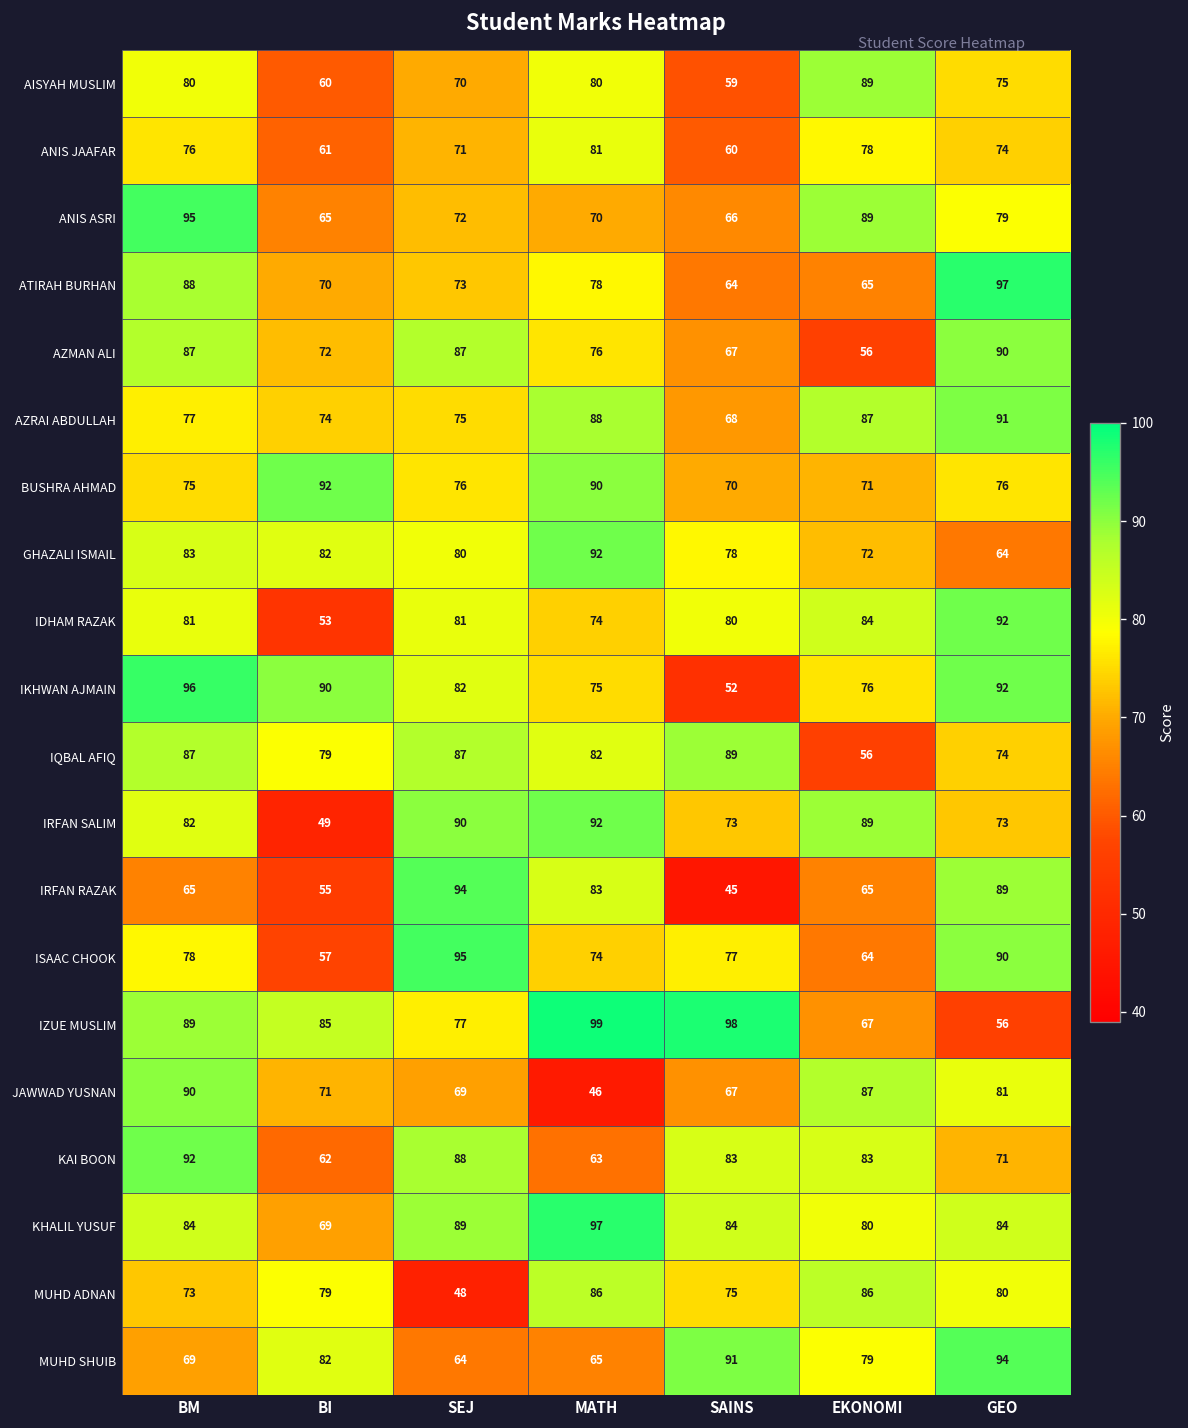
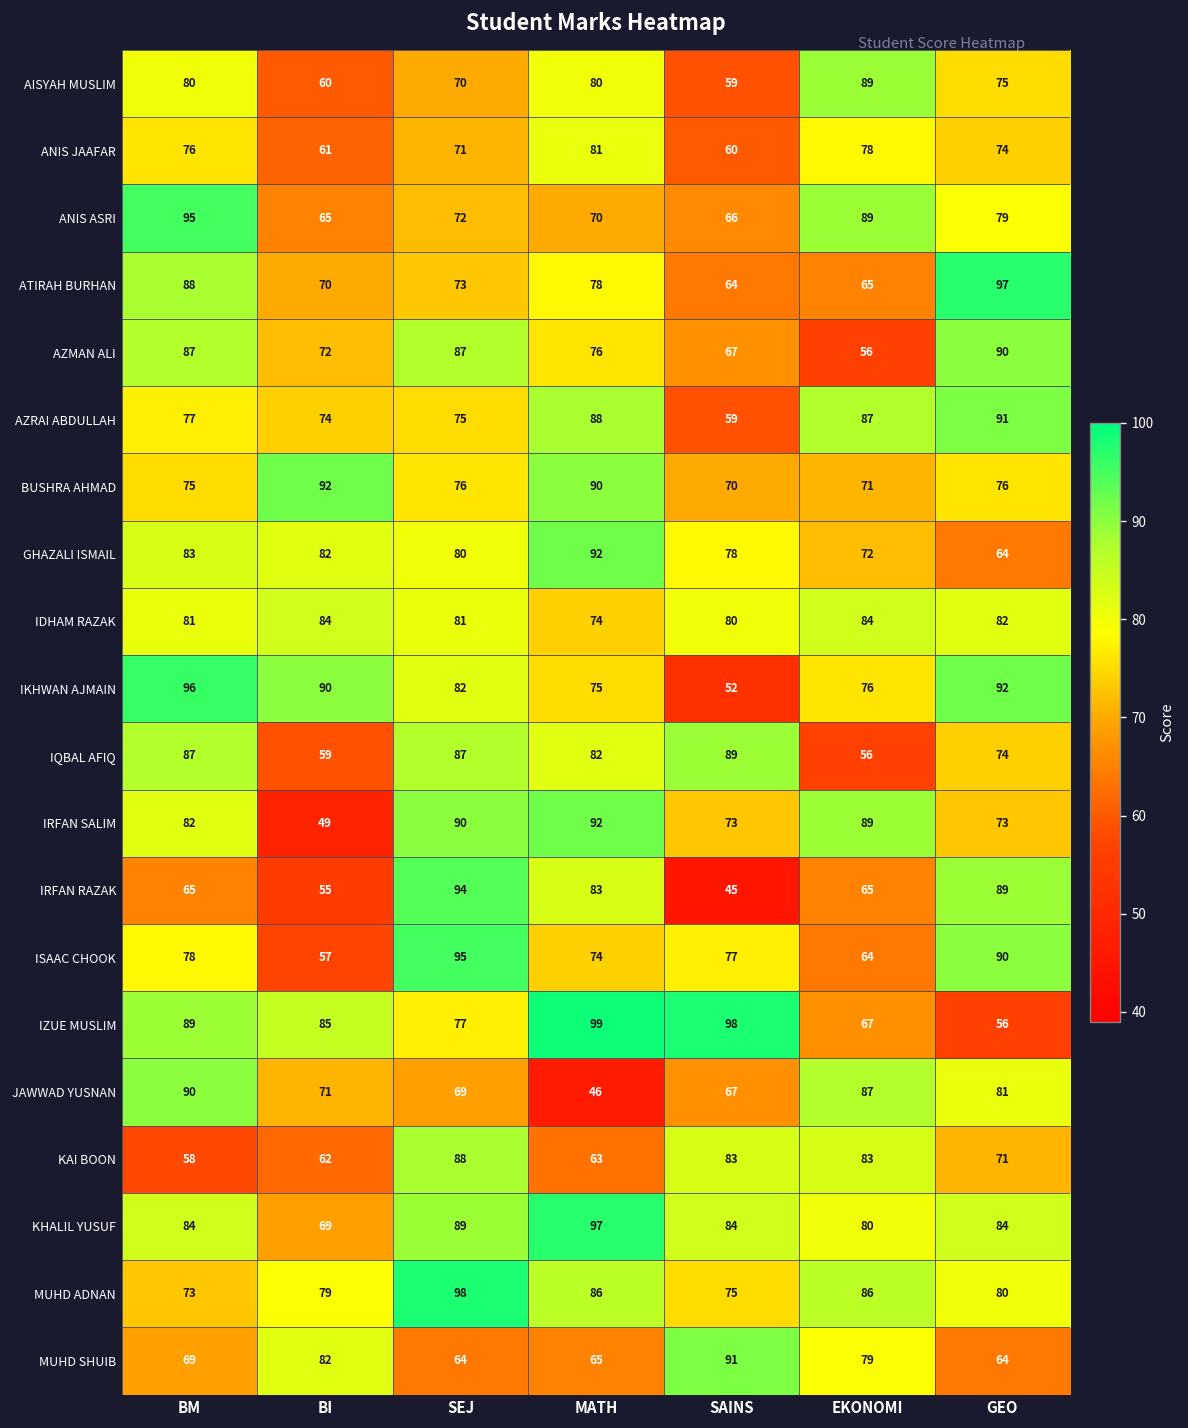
  {
    "AISYAH MUSLIM": {
      "BM": 80,
      "BI": 60,
      "SEJ": 70,
      "MATH": 80,
      "SAINS": 59,
      "EKONOMI": 89,
      "GEO": 75
    },
    "ANIS JAAFAR": {
      "BM": 76,
      "BI": 61,
      "SEJ": 71,
      "MATH": 81,
      "SAINS": 60,
      "EKONOMI": 78,
      "GEO": 74
    },
    "ANIS ASRI": {
      "BM": 95,
      "BI": 65,
      "SEJ": 72,
      "MATH": 70,
      "SAINS": 66,
      "EKONOMI": 89,
      "GEO": 79
    },
    "ATIRAH BURHAN": {
      "BM": 88,
      "BI": 70,
      "SEJ": 73,
      "MATH": 78,
      "SAINS": 64,
      "EKONOMI": 65,
      "GEO": 97
    },
    "AZMAN ALI": {
      "BM": 87,
      "BI": 72,
      "SEJ": 87,
      "MATH": 76,
      "SAINS": 67,
      "EKONOMI": 56,
      "GEO": 90
    },
    "AZRAI ABDULLAH": {
      "BM": 77,
      "BI": 74,
      "SEJ": 75,
      "MATH": 88,
-     "SAINS": 68,
+     "SAINS": 59,
      "EKONOMI": 87,
      "GEO": 91
    },
    "BUSHRA AHMAD": {
      "BM": 75,
      "BI": 92,
      "SEJ": 76,
      "MATH": 90,
      "SAINS": 70,
      "EKONOMI": 71,
      "GEO": 76
    },
    "GHAZALI ISMAIL": {
      "BM": 83,
      "BI": 82,
      "SEJ": 80,
      "MATH": 92,
      "SAINS": 78,
      "EKONOMI": 72,
      "GEO": 64
    },
    "IDHAM RAZAK": {
      "BM": 81,
-     "BI": 53,
+     "BI": 84,
      "SEJ": 81,
      "MATH": 74,
      "SAINS": 80,
      "EKONOMI": 84,
-     "GEO": 92
+     "GEO": 82
    },
    "IKHWAN AJMAIN": {
      "BM": 96,
      "BI": 90,
      "SEJ": 82,
      "MATH": 75,
      "SAINS": 52,
      "EKONOMI": 76,
      "GEO": 92
    },
    "IQBAL AFIQ": {
      "BM": 87,
-     "BI": 79,
+     "BI": 59,
      "SEJ": 87,
      "MATH": 82,
      "SAINS": 89,
      "EKONOMI": 56,
      "GEO": 74
    },
    "IRFAN SALIM": {
      "BM": 82,
      "BI": 49,
      "SEJ": 90,
      "MATH": 92,
      "SAINS": 73,
      "EKONOMI": 89,
      "GEO": 73
    },
    "IRFAN RAZAK": {
      "BM": 65,
      "BI": 55,
      "SEJ": 94,
      "MATH": 83,
      "SAINS": 45,
      "EKONOMI": 65,
      "GEO": 89
    },
    "ISAAC CHOOK": {
      "BM": 78,
      "BI": 57,
      "SEJ": 95,
      "MATH": 74,
      "SAINS": 77,
      "EKONOMI": 64,
      "GEO": 90
    },
    "IZUE MUSLIM": {
      "BM": 89,
      "BI": 85,
      "SEJ": 77,
      "MATH": 99,
      "SAINS": 98,
      "EKONOMI": 67,
      "GEO": 56
    },
    "JAWWAD YUSNAN": {
      "BM": 90,
      "BI": 71,
      "SEJ": 69,
      "MATH": 46,
      "SAINS": 67,
      "EKONOMI": 87,
      "GEO": 81
    },
    "KAI BOON": {
-     "BM": 92,
+     "BM": 58,
      "BI": 62,
      "SEJ": 88,
      "MATH": 63,
      "SAINS": 83,
      "EKONOMI": 83,
      "GEO": 71
    },
    "KHALIL YUSUF": {
      "BM": 84,
      "BI": 69,
      "SEJ": 89,
      "MATH": 97,
      "SAINS": 84,
      "EKONOMI": 80,
      "GEO": 84
    },
    "MUHD ADNAN": {
      "BM": 73,
      "BI": 79,
-     "SEJ": 48,
+     "SEJ": 98,
      "MATH": 86,
      "SAINS": 75,
      "EKONOMI": 86,
      "GEO": 80
    },
    "MUHD SHUIB": {
      "BM": 69,
      "BI": 82,
      "SEJ": 64,
      "MATH": 65,
      "SAINS": 91,
      "EKONOMI": 79,
-     "GEO": 94
+     "GEO": 64
    }
  }
